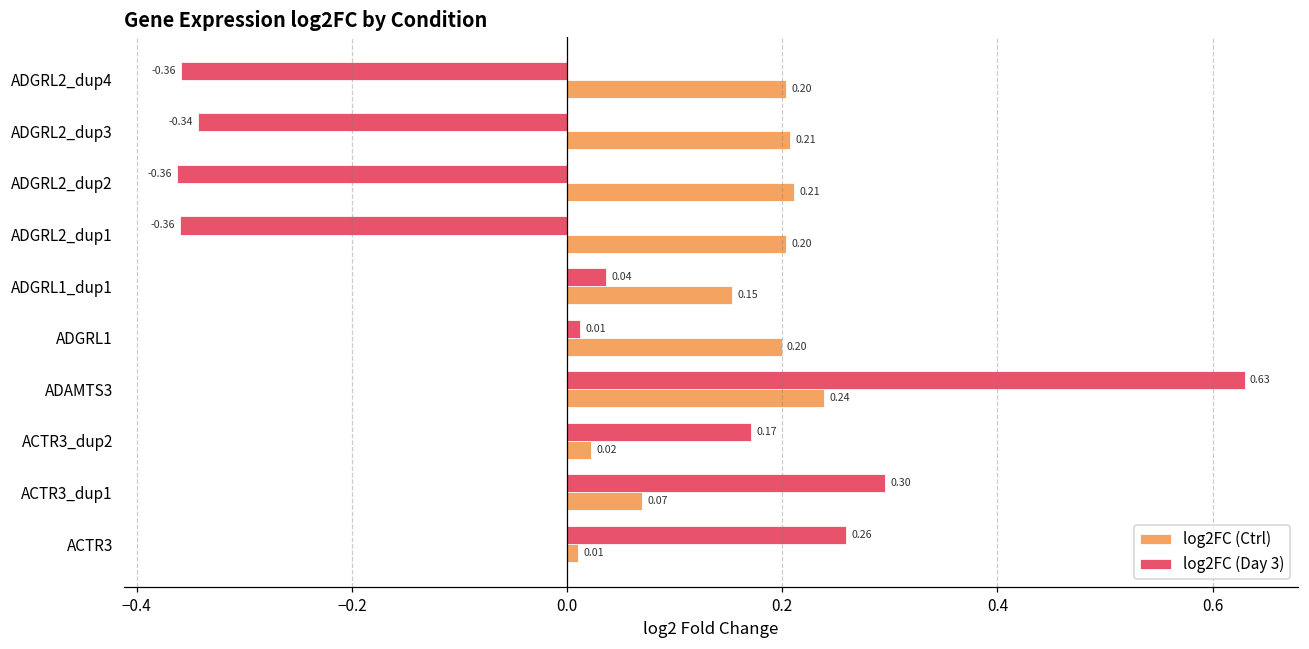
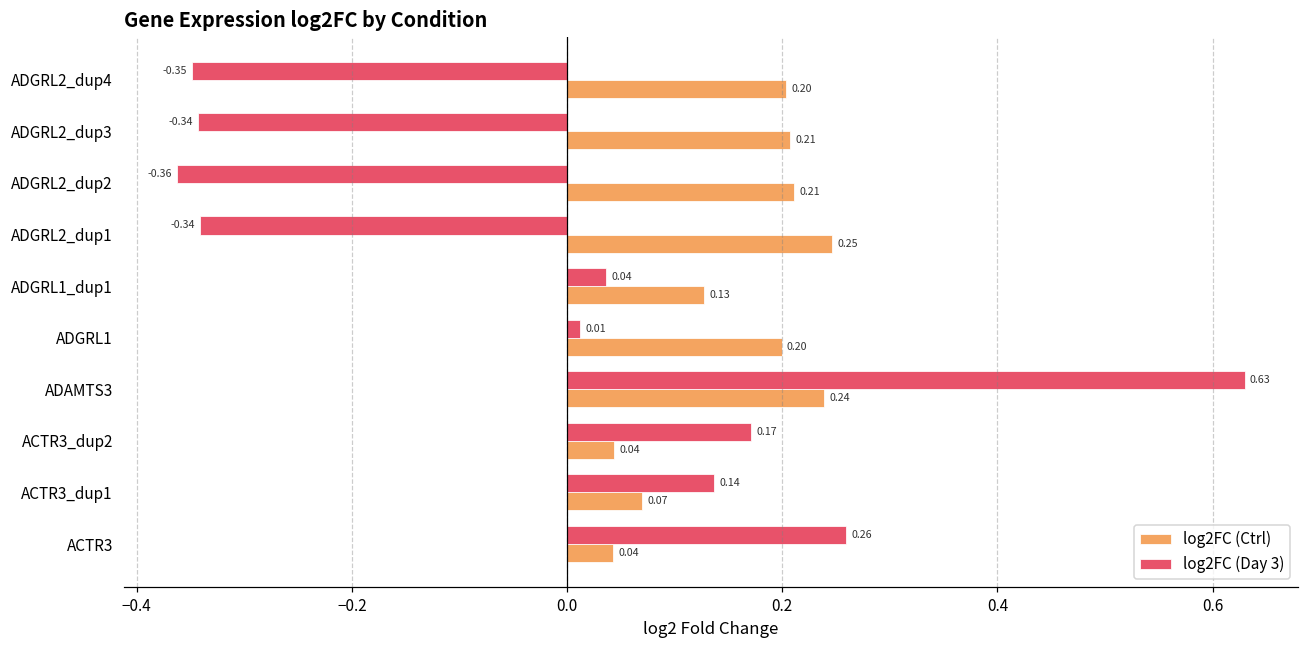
  {
    "log2FC (Ctrl)": {
      "ADGRL2_dup4": 0.20,
      "ADGRL2_dup3": 0.21,
      "ADGRL2_dup2": 0.21,
-     "ADGRL2_dup1": 0.20,
-     "ADGRL1_dup1": 0.15,
+     "ADGRL2_dup1": 0.25,
+     "ADGRL1_dup1": 0.13,
      "ADGRL1": 0.20,
      "ADAMTS3": 0.24,
-     "ACTR3_dup2": 0.02,
+     "ACTR3_dup2": 0.04,
      "ACTR3_dup1": 0.07,
-     "ACTR3": 0.01
+     "ACTR3": 0.04
    },
    "log2FC (Day 3)": {
-     "ADGRL2_dup4": -0.36,
+     "ADGRL2_dup4": -0.35,
      "ADGRL2_dup3": -0.34,
      "ADGRL2_dup2": -0.36,
-     "ADGRL2_dup1": -0.36,
+     "ADGRL2_dup1": -0.34,
      "ADGRL1_dup1": 0.04,
      "ADGRL1": 0.01,
      "ADAMTS3": 0.63,
      "ACTR3_dup2": 0.17,
-     "ACTR3_dup1": 0.30,
+     "ACTR3_dup1": 0.14,
      "ACTR3": 0.26
    }
  }
